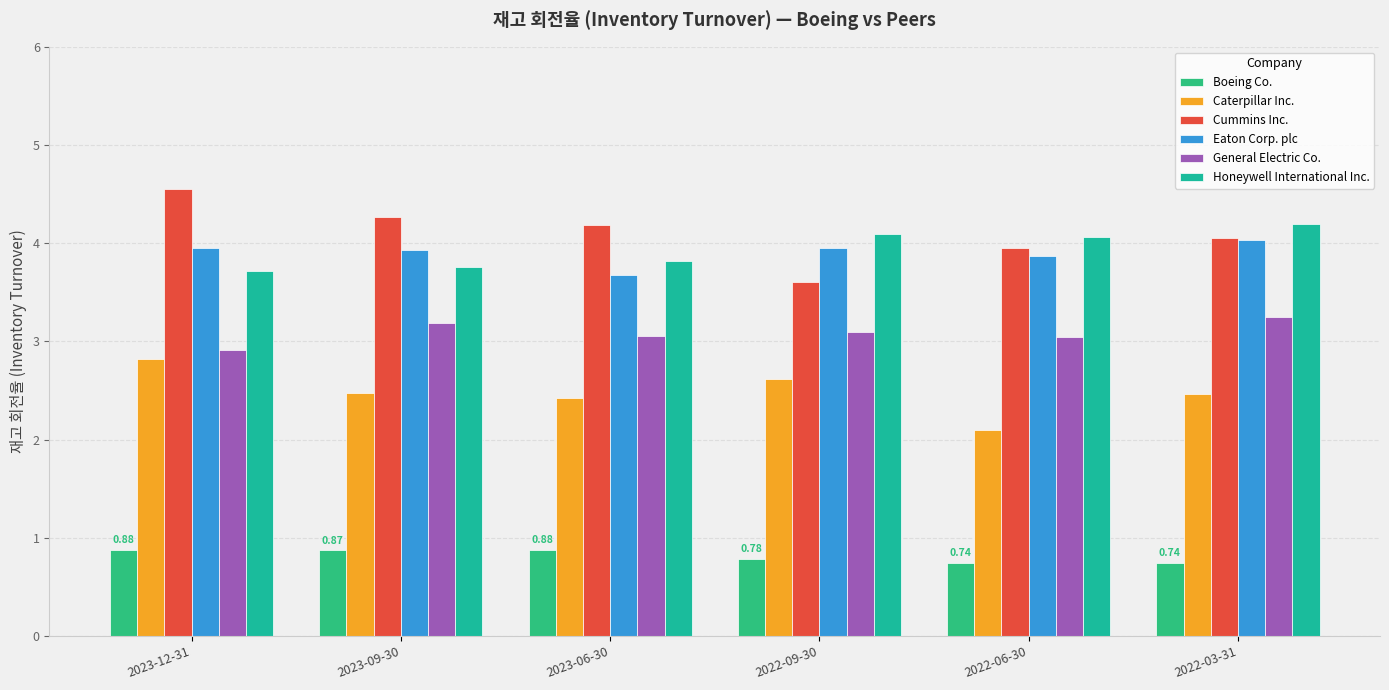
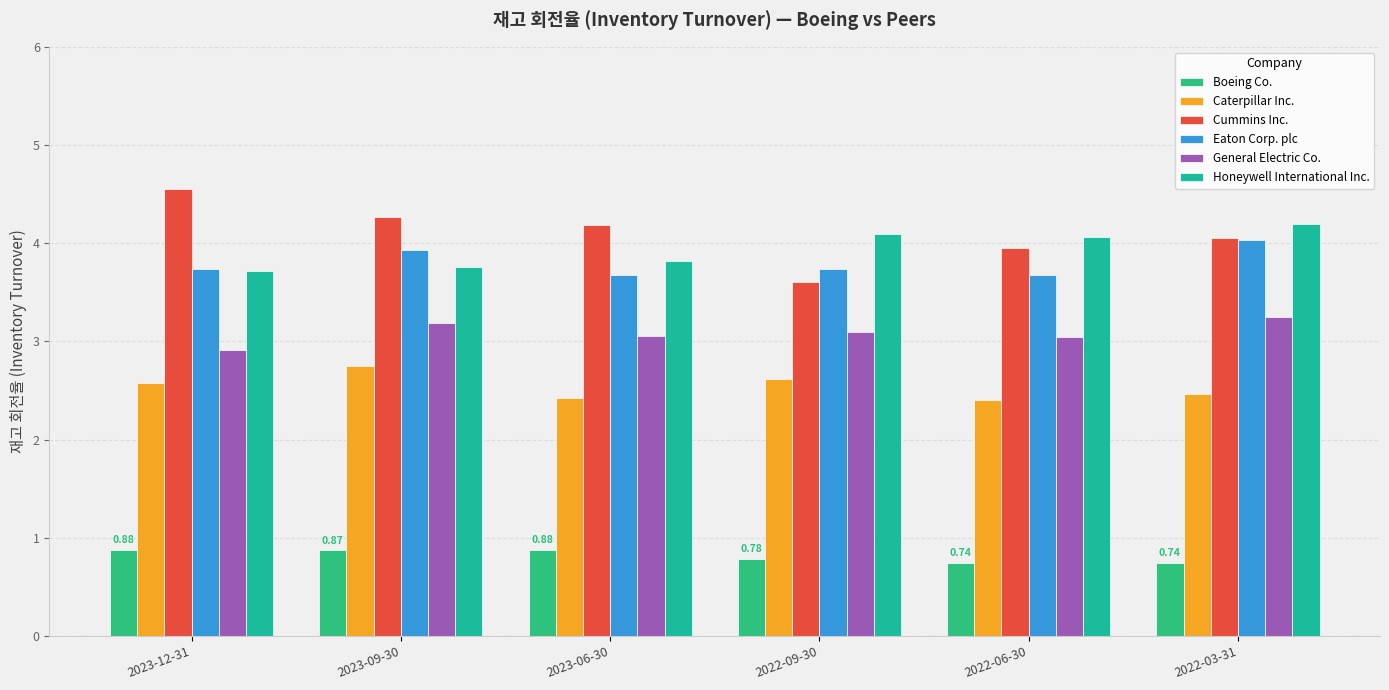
  {
    "Caterpillar Inc.": {
-     "2023-12-31": 2.8,
-     "2023-09-30": 2.5,
+     "2023-12-31": 2.6,
+     "2023-09-30": 2.8,
      "2023-06-30": 2.4,
      "2022-09-30": 2.6,
-     "2022-06-30": 2.1,
+     "2022-06-30": 2.4,
      "2022-03-31": 2.5
    },
    "Cummins Inc.": {
      "2023-12-31": 4.6,
      "2023-09-30": 4.3,
      "2023-06-30": 4.2,
      "2022-09-30": 3.6,
      "2022-06-30": 4.0,
      "2022-03-31": 4.1
    },
    "Eaton Corp. plc": {
-     "2023-12-31": 4.0,
+     "2023-12-31": 3.7,
      "2023-09-30": 3.9,
      "2023-06-30": 3.7,
-     "2022-09-30": 4.0,
-     "2022-06-30": 3.9,
+     "2022-09-30": 3.7,
+     "2022-06-30": 3.7,
      "2022-03-31": 4.0
    },
    "General Electric Co.": {
      "2023-12-31": 2.9,
      "2023-09-30": 3.2,
      "2023-06-30": 3.1,
      "2022-09-30": 3.1,
      "2022-06-30": 3.0,
      "2022-03-31": 3.3
    }
  }
